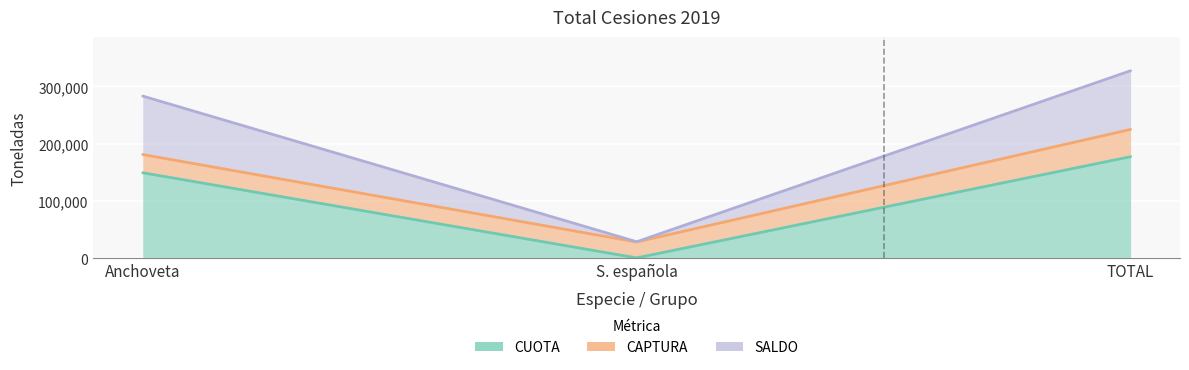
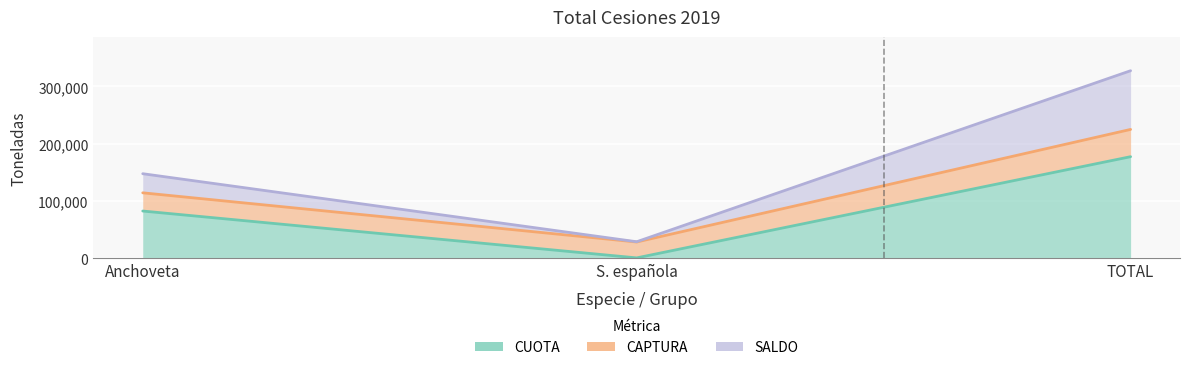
  {
    "CUOTA": {
-     "Anchoveta": "150,000",
+     "Anchoveta": "80,000",
      "S. española": "0",
      "TOTAL": "180,000"
    },
    "CAPTURA": {
      "Anchoveta": "30,000",
      "TOTAL": "50,000"
    },
    "SALDO": {
-     "Anchoveta": "100,000",
+     "Anchoveta": "30,000",
      "TOTAL": "100,000"
    }
  }
